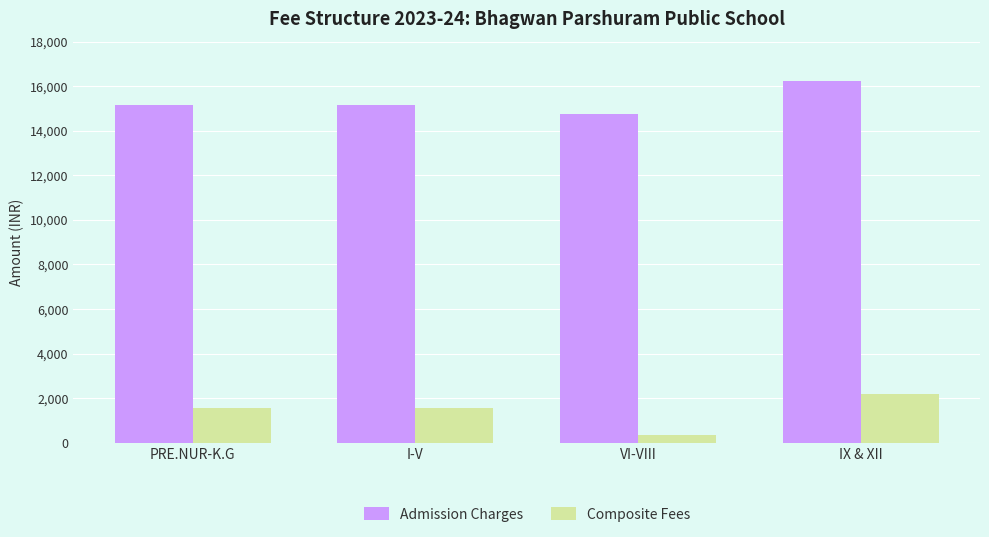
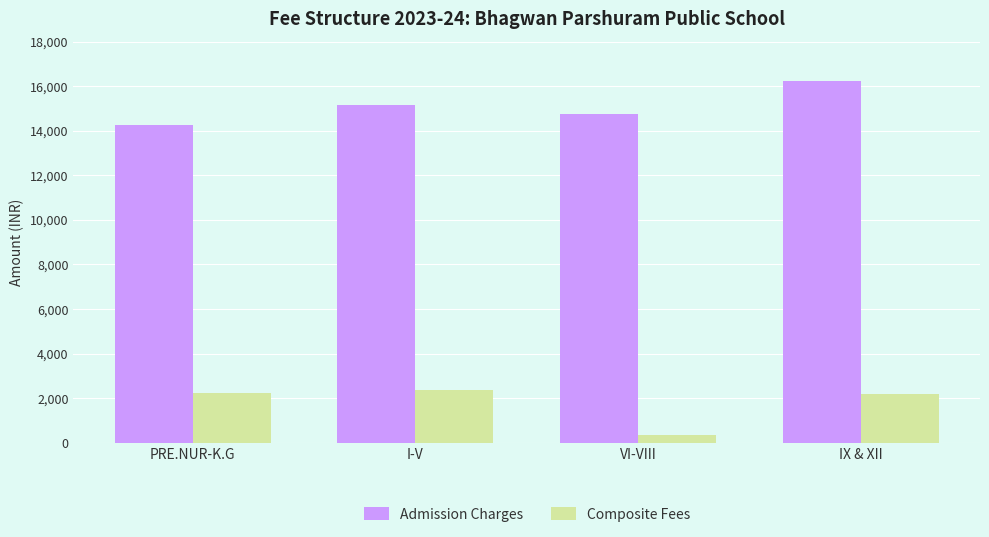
  {
    "Admission Charges": {
-     "PRE.NUR-K.G": "15,100",
+     "PRE.NUR-K.G": "14,300",
      "I-V": "15,100",
      "VI-VIII": "14,700",
      "IX & XII": "16,200"
    },
    "Composite Fees": {
-     "PRE.NUR-K.G": "1,600",
-     "I-V": "1,600",
+     "PRE.NUR-K.G": "2,200",
+     "I-V": "2,400",
      "VI-VIII": "300",
      "IX & XII": "2,200"
    }
  }
